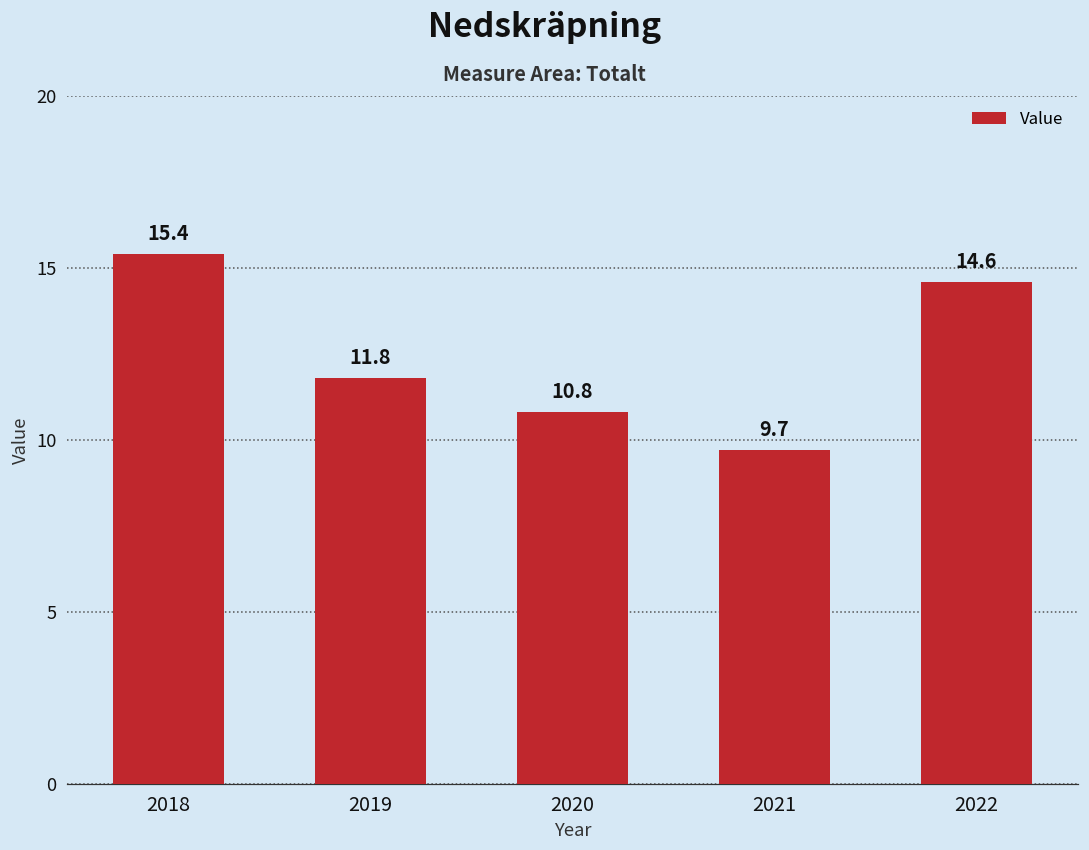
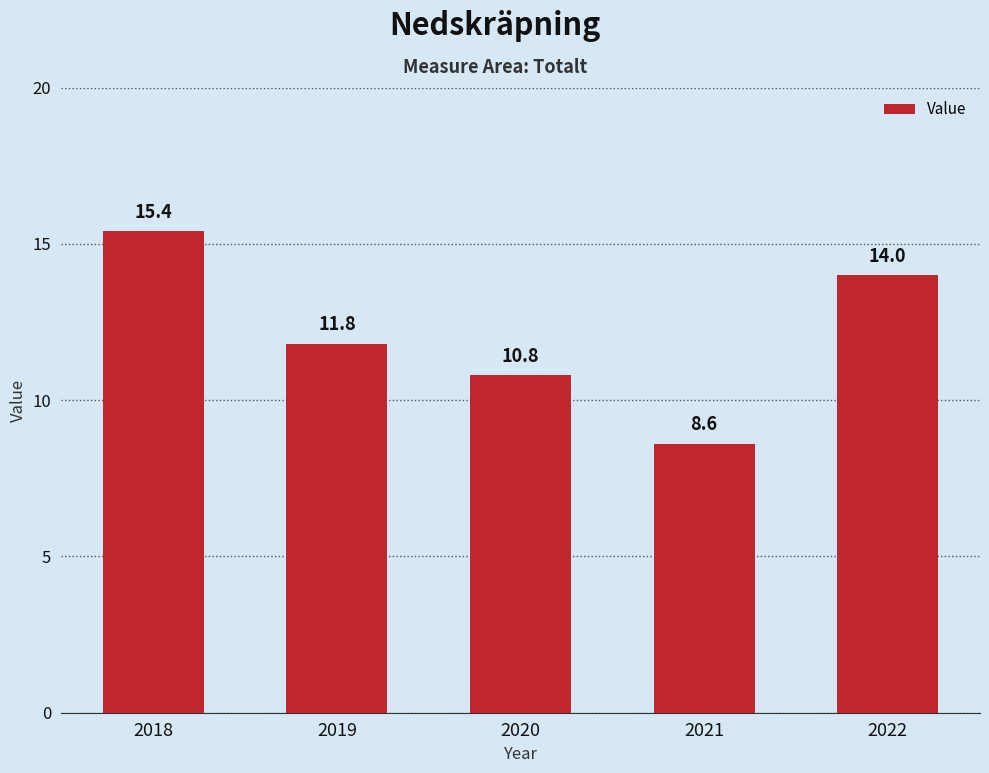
  {
    "2018": 15.4,
    "2019": 11.8,
    "2020": 10.8,
-   "2021": 9.7,
-   "2022": 14.6
+   "2021": 8.6,
+   "2022": 14.0
  }
